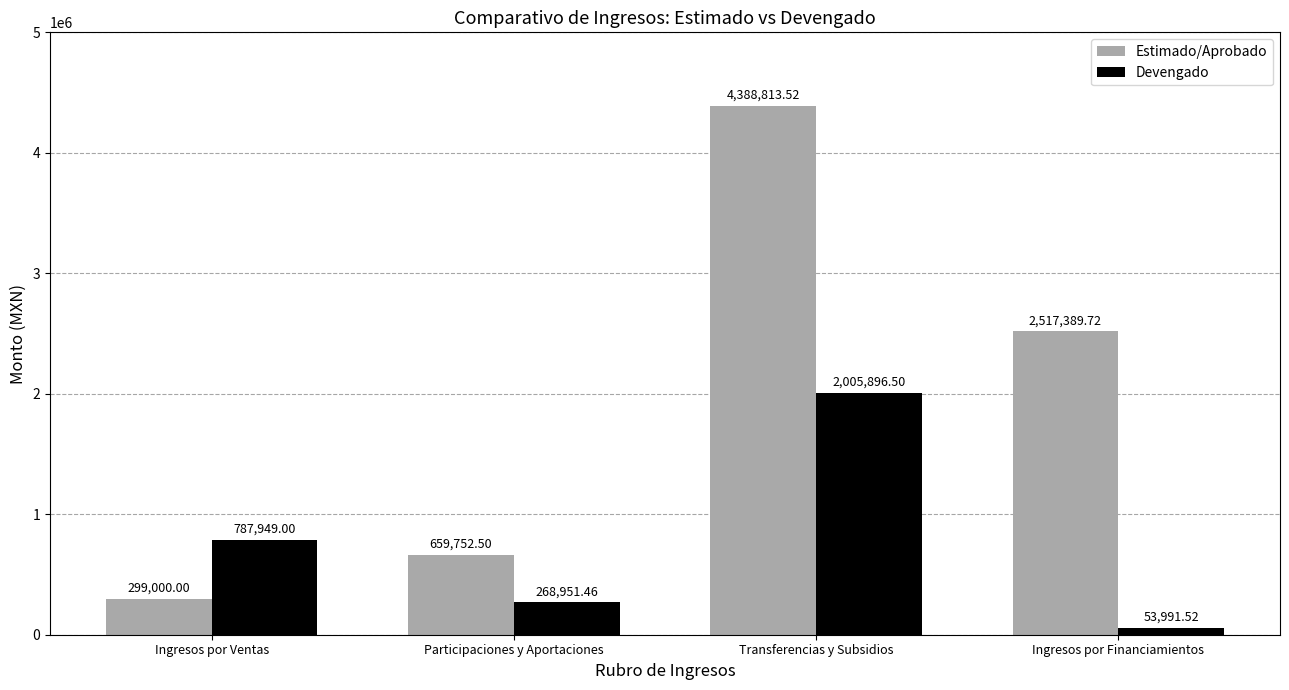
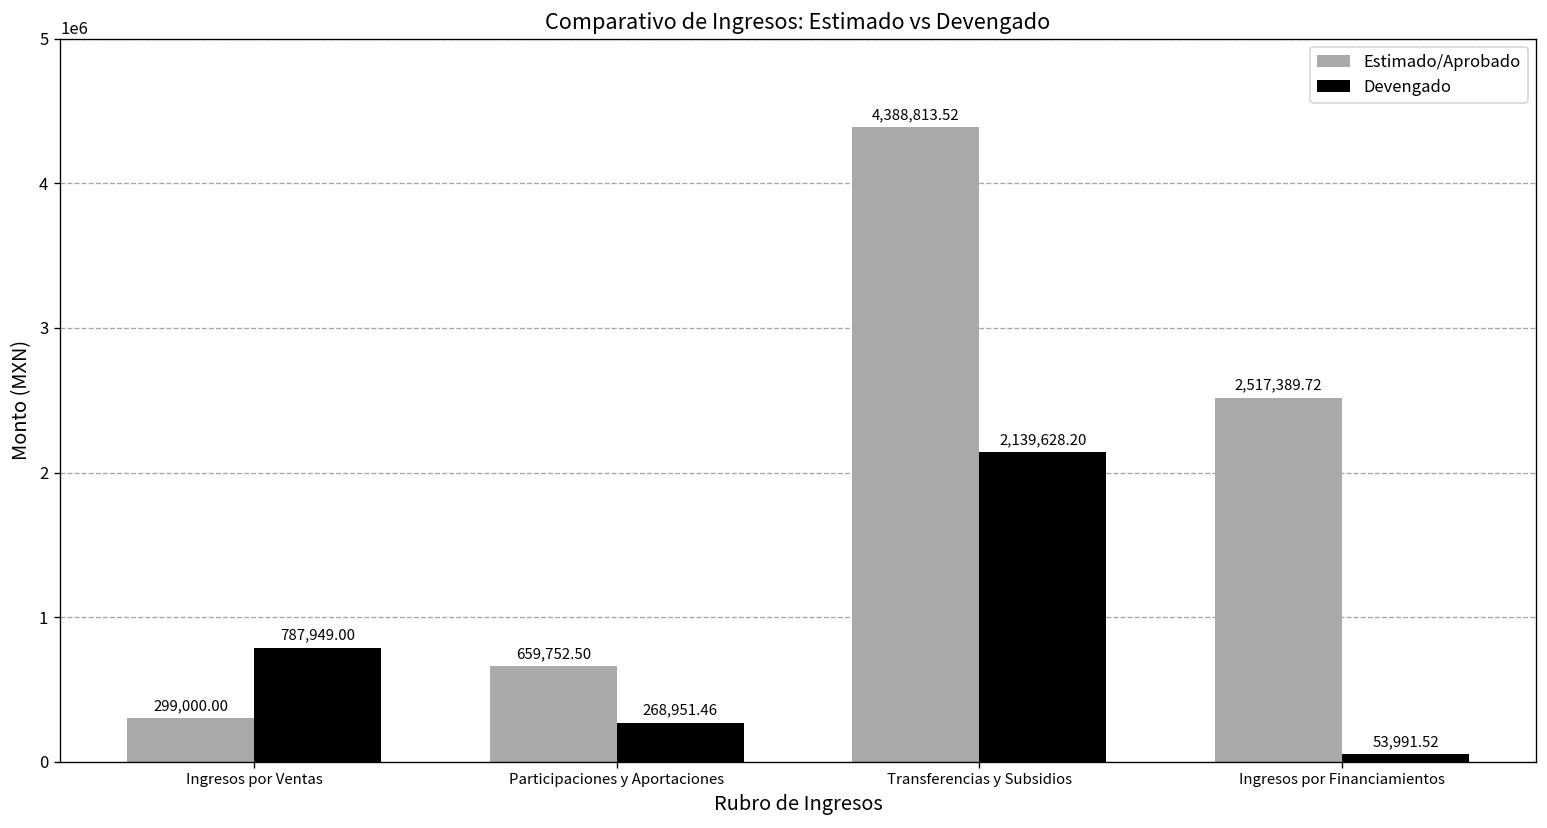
  {
    "Estimado/Aprobado": {
      "Ingresos por Ventas": "299,000.00",
      "Participaciones y Aportaciones": "659,752.50",
      "Transferencias y Subsidios": "4,388,813.52",
      "Ingresos por Financiamientos": "2,517,389.72"
    },
    "Devengado": {
      "Ingresos por Ventas": "787,949.00",
      "Participaciones y Aportaciones": "268,951.46",
-     "Transferencias y Subsidios": "2,005,896.50",
+     "Transferencias y Subsidios": "2,139,628.20",
      "Ingresos por Financiamientos": "53,991.52"
    }
  }
